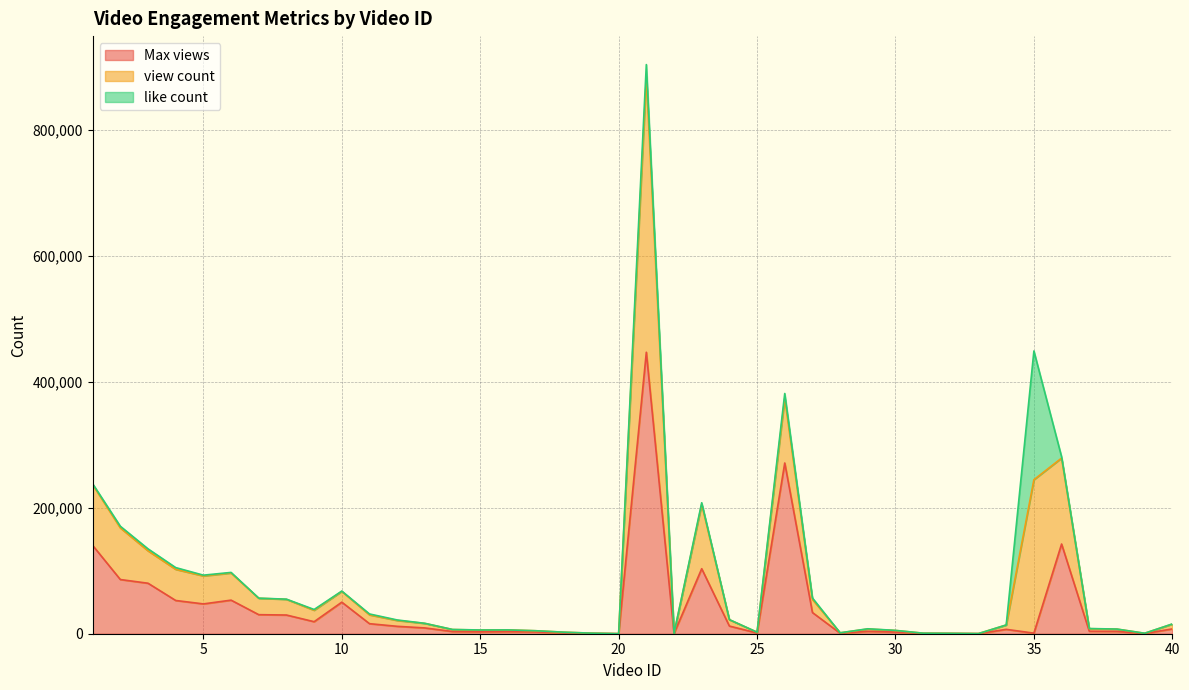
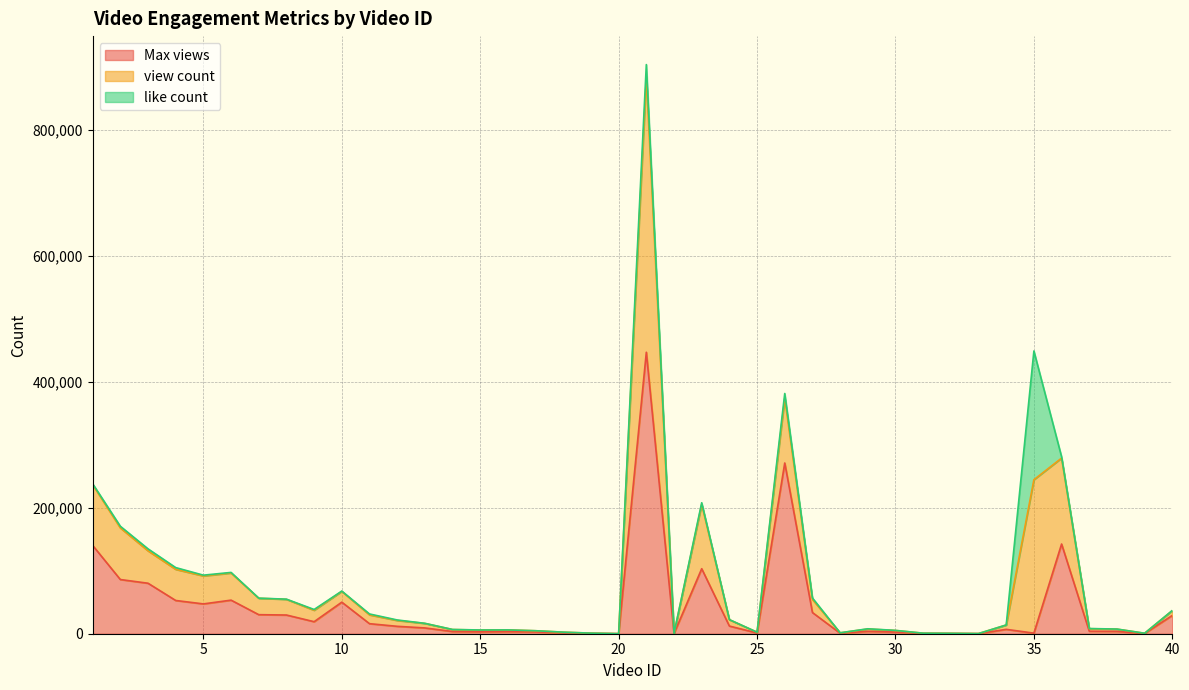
  {
    "Max views": {
      "5": "50,000",
      "10": "50,000",
      "35": "0",
-     "40": "10,000"
+     "40": "30,000"
    },
    "view count": {
      "35": "240,000"
    },
    "like count": {
      "35": "200,000"
    }
  }
